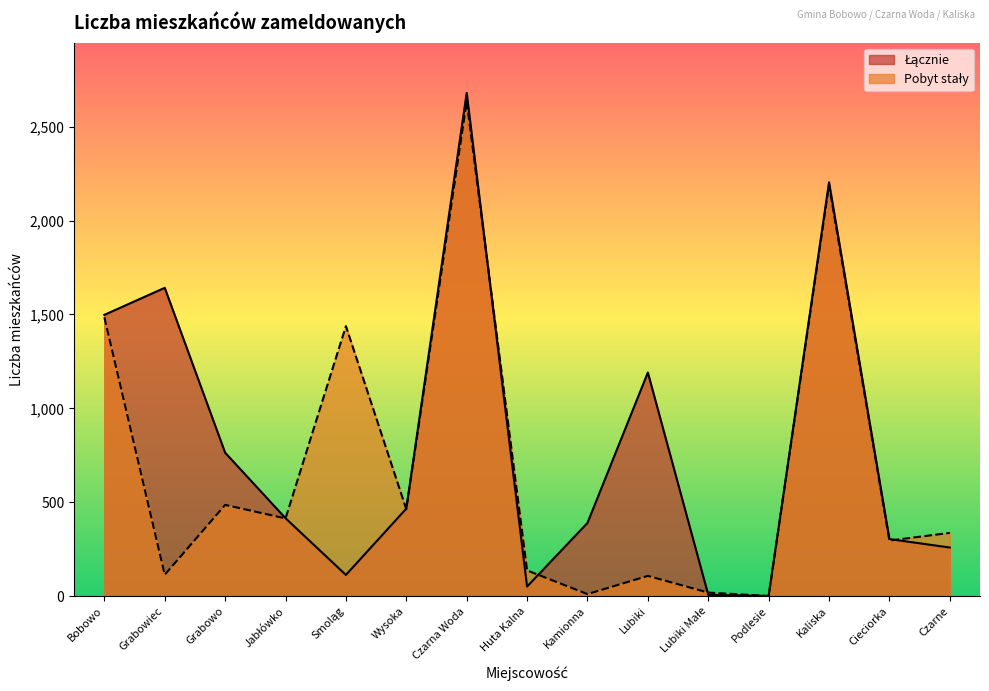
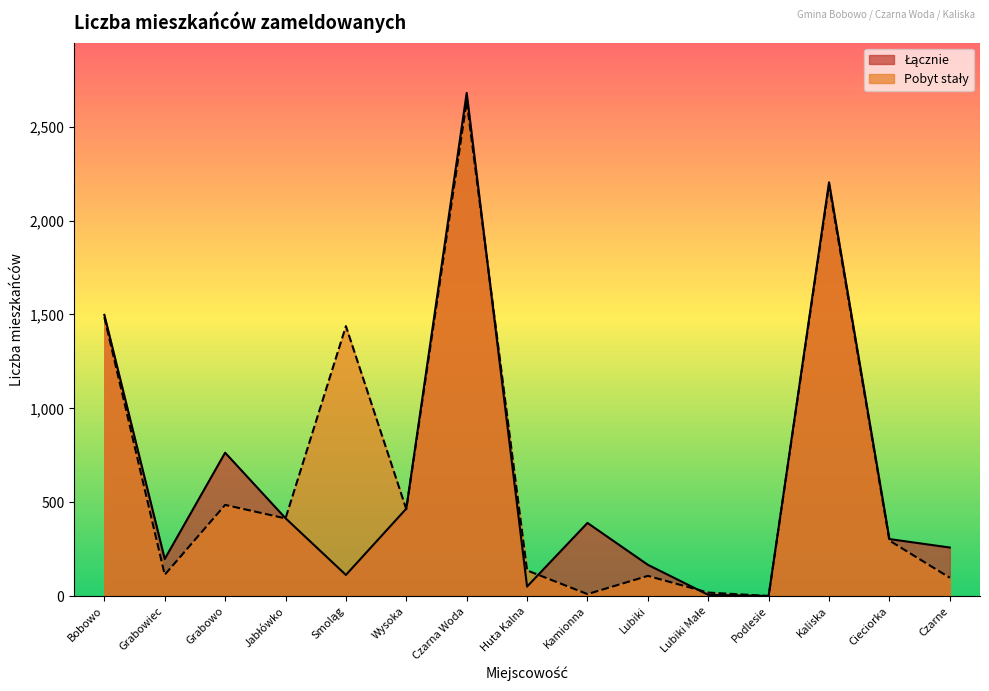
  {
    "Łącznie": {
-     "Grabowiec": "1,640",
+     "Grabowiec": "200",
      "Grabowo": "760",
      "Smoląg": "110",
      "Czarna Woda": "2,680",
      "Huta Kalna": "50",
      "Kamionna": "390",
-     "Lubiki": "1,190",
+     "Lubiki": "170",
      "Kaliska": "2,200",
      "Czarne": "260"
    },
    "Pobyt stały": {
      "Grabowiec": "110",
      "Grabowo": "490",
      "Smoląg": "1,440",
      "Czarna Woda": "2,640",
      "Huta Kalna": "140",
      "Kamionna": "10",
      "Lubiki": "110",
      "Kaliska": "2,190",
-     "Czarne": "340"
+     "Czarne": "100"
    }
  }
